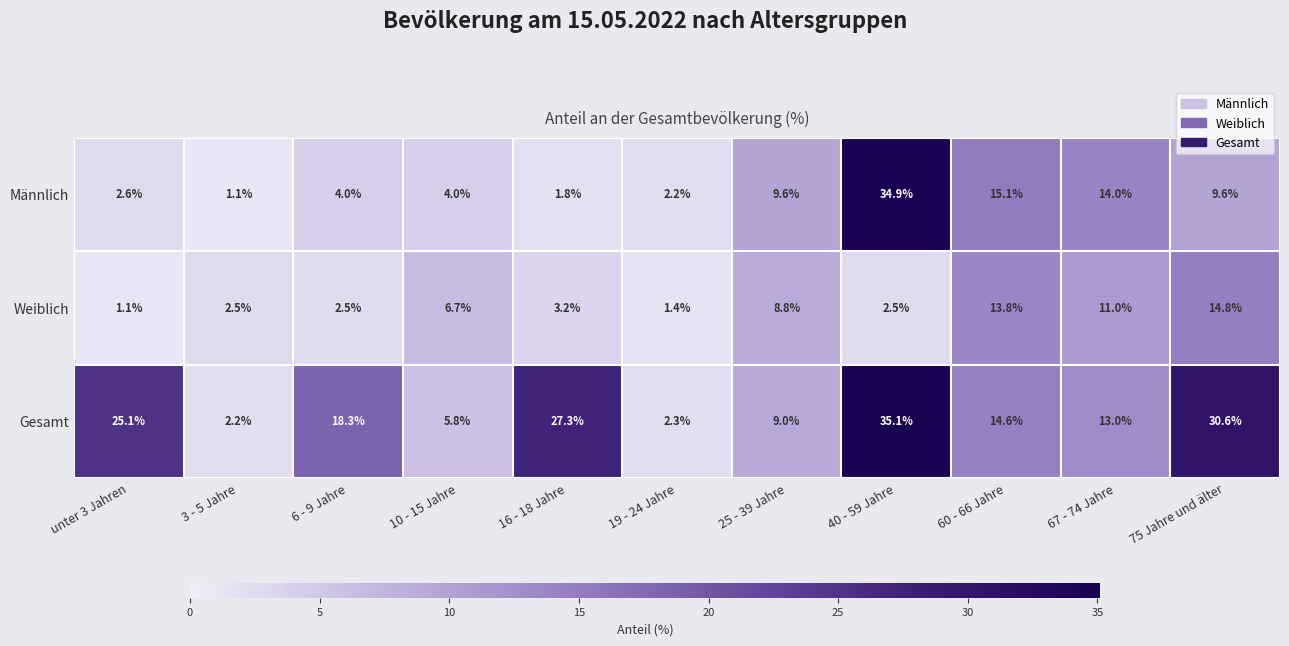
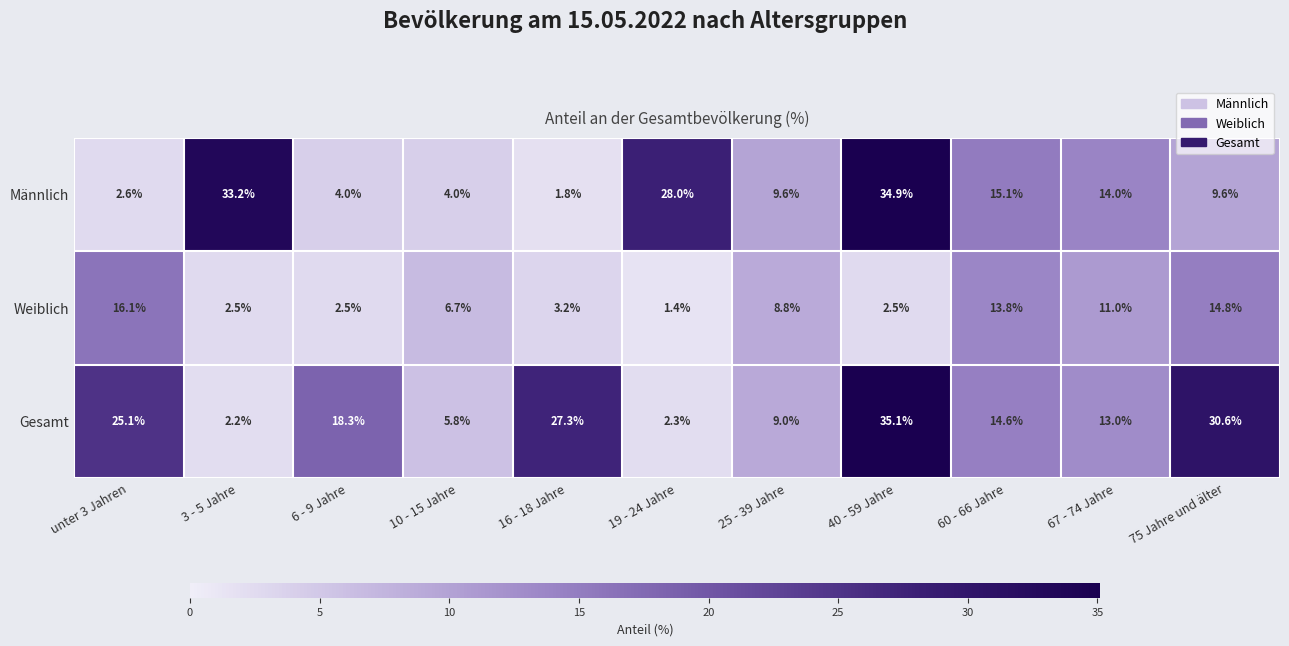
  {
    "Männlich": {
      "unter 3 Jahren": "2.6%",
-     "3 - 5 Jahre": "1.1%",
+     "3 - 5 Jahre": "33.2%",
      "6 - 9 Jahre": "4.0%",
      "10 - 15 Jahre": "4.0%",
      "16 - 18 Jahre": "1.8%",
-     "19 - 24 Jahre": "2.2%",
+     "19 - 24 Jahre": "28.0%",
      "25 - 39 Jahre": "9.6%",
      "40 - 59 Jahre": "34.9%",
      "60 - 66 Jahre": "15.1%",
      "67 - 74 Jahre": "14.0%",
      "75 Jahre und älter": "9.6%"
    },
    "Weiblich": {
-     "unter 3 Jahren": "1.1%",
+     "unter 3 Jahren": "16.1%",
      "3 - 5 Jahre": "2.5%",
      "6 - 9 Jahre": "2.5%",
      "10 - 15 Jahre": "6.7%",
      "16 - 18 Jahre": "3.2%",
      "19 - 24 Jahre": "1.4%",
      "25 - 39 Jahre": "8.8%",
      "40 - 59 Jahre": "2.5%",
      "60 - 66 Jahre": "13.8%",
      "67 - 74 Jahre": "11.0%",
      "75 Jahre und älter": "14.8%"
    },
    "Gesamt": {
      "unter 3 Jahren": "25.1%",
      "3 - 5 Jahre": "2.2%",
      "6 - 9 Jahre": "18.3%",
      "10 - 15 Jahre": "5.8%",
      "16 - 18 Jahre": "27.3%",
      "19 - 24 Jahre": "2.3%",
      "25 - 39 Jahre": "9.0%",
      "40 - 59 Jahre": "35.1%",
      "60 - 66 Jahre": "14.6%",
      "67 - 74 Jahre": "13.0%",
      "75 Jahre und älter": "30.6%"
    }
  }
